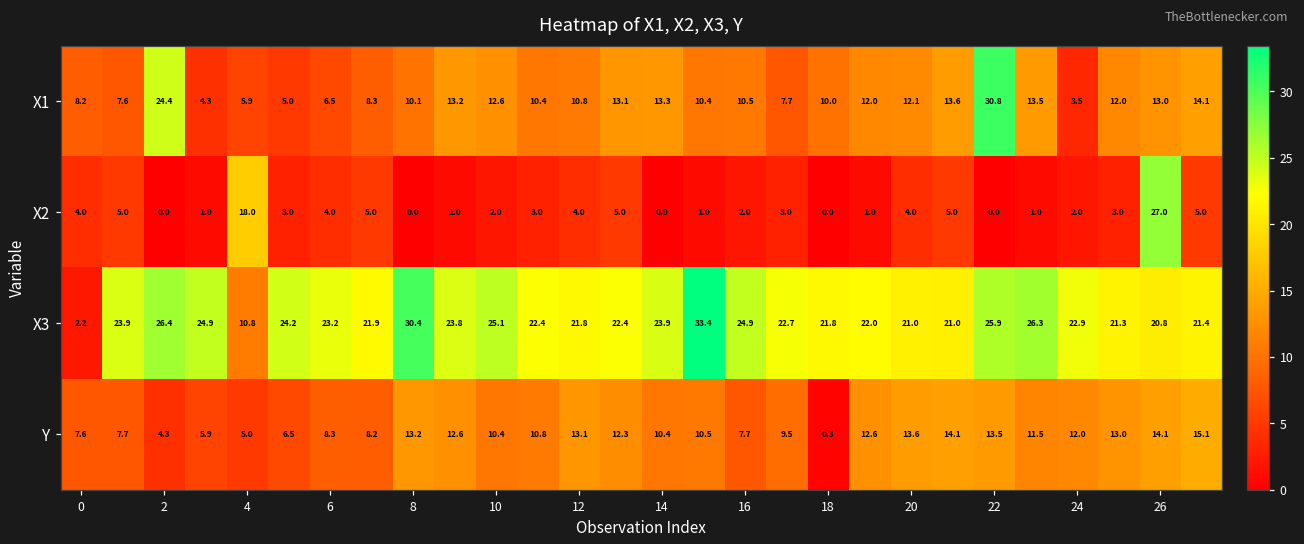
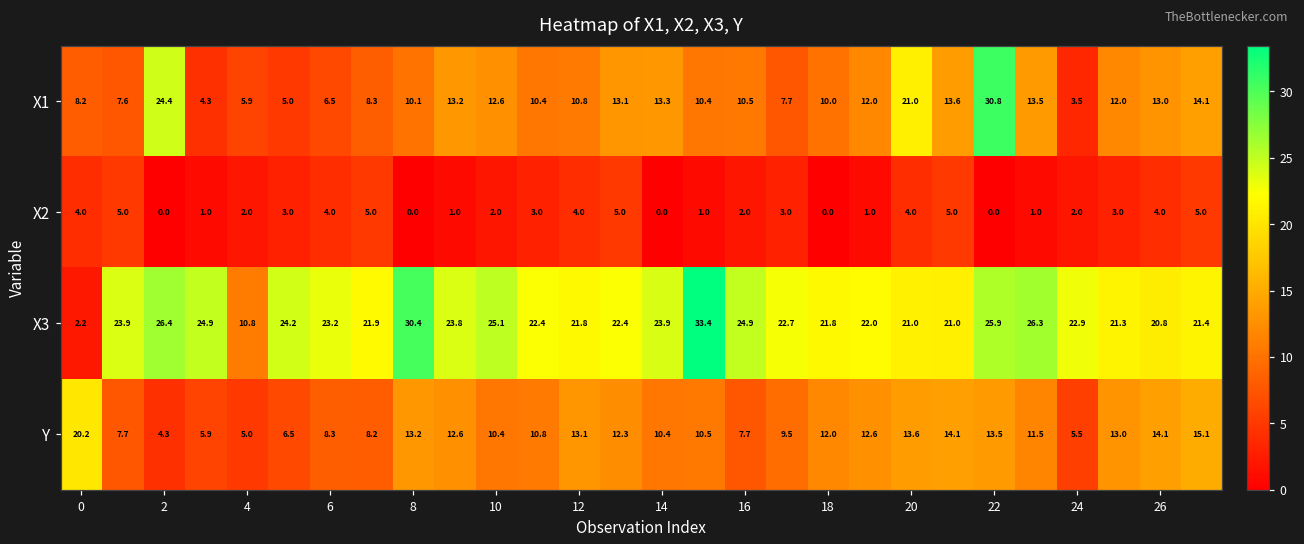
  {
    "X1": {
      "0": 8.2,
      "2": 24.4,
      "4": 5.9,
      "6": 6.5,
      "8": 10.1,
      "10": 12.6,
      "12": 10.8,
      "14": 13.3,
      "16": 10.5,
      "18": 10.0,
-     "20": 12.1,
+     "20": 21.0,
      "22": 30.8,
      "24": 3.5,
      "26": 13.0
    },
    "X2": {
      "0": 4.0,
      "2": 0.0,
-     "4": 18.0,
+     "4": 2.0,
      "6": 4.0,
      "8": 0.0,
      "10": 2.0,
      "12": 4.0,
      "14": 0.0,
      "16": 2.0,
      "18": 0.0,
      "20": 4.0,
      "22": 0.0,
      "24": 2.0,
-     "26": 27.0
+     "26": 4.0
    },
    "X3": {
      "0": 2.2,
      "2": 26.4,
      "4": 10.8,
      "6": 23.2,
      "8": 30.4,
      "10": 25.1,
      "12": 21.8,
      "14": 23.9,
      "16": 24.9,
      "18": 21.8,
      "20": 21.0,
      "22": 25.9,
      "24": 22.9,
      "26": 20.8
    },
    "Y": {
-     "0": 7.6,
+     "0": 20.2,
      "2": 4.3,
      "4": 5.0,
      "6": 8.3,
      "8": 13.2,
      "10": 10.4,
      "12": 13.1,
      "14": 10.4,
      "16": 7.7,
-     "18": 0.3,
+     "18": 12.0,
      "20": 13.6,
      "22": 13.5,
-     "24": 12.0,
+     "24": 5.5,
      "26": 14.1
    }
  }
